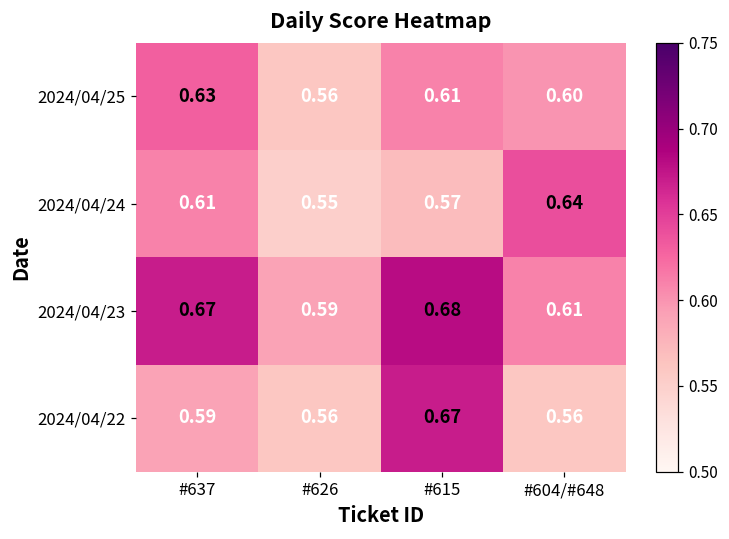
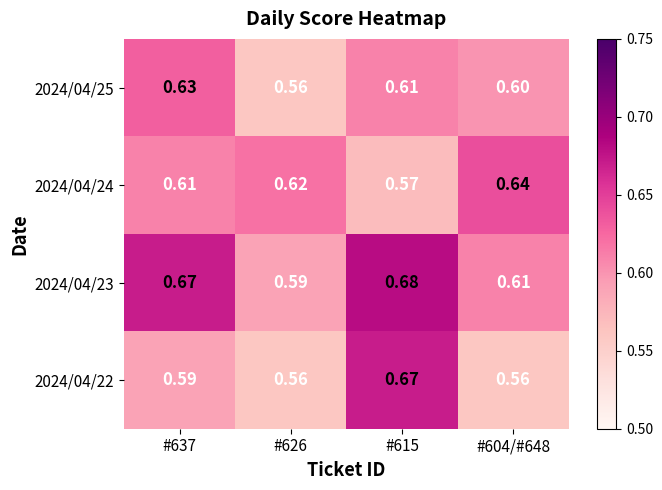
  {
    "2024/04/25": {
      "#637": 0.63,
      "#626": 0.56,
      "#615": 0.61,
      "#604/#648": 0.60
    },
    "2024/04/24": {
      "#637": 0.61,
-     "#626": 0.55,
+     "#626": 0.62,
      "#615": 0.57,
      "#604/#648": 0.64
    },
    "2024/04/23": {
      "#637": 0.67,
      "#626": 0.59,
      "#615": 0.68,
      "#604/#648": 0.61
    },
    "2024/04/22": {
      "#637": 0.59,
      "#626": 0.56,
      "#615": 0.67,
      "#604/#648": 0.56
    }
  }
